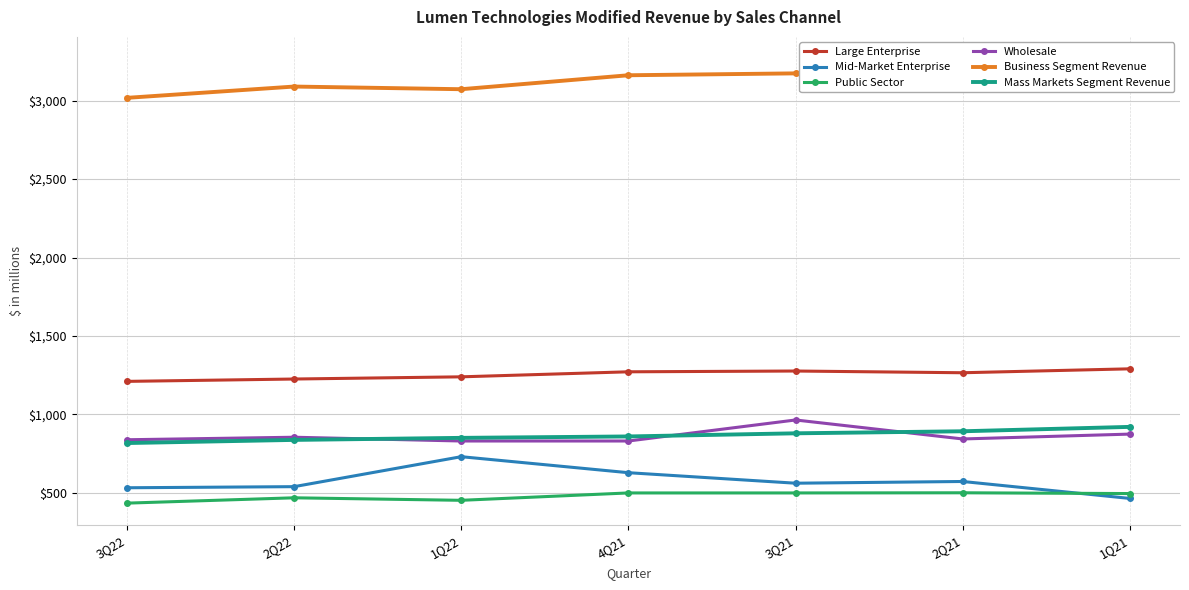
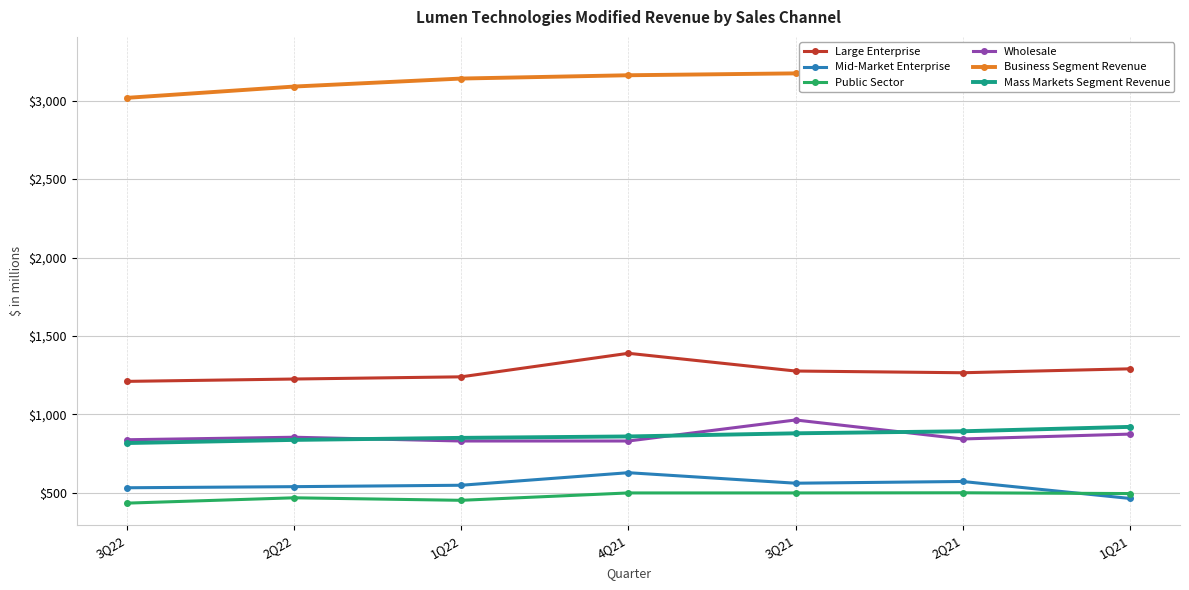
  {
    "Large Enterprise": {
      "3Q22": "$1,210",
      "2Q22": "$1,230",
      "1Q22": "$1,240",
-     "4Q21": "$1,270",
+     "4Q21": "$1,390",
      "3Q21": "$1,280",
      "2Q21": "$1,270",
      "1Q21": "$1,290"
    },
    "Mid-Market Enterprise": {
      "3Q22": "$530",
      "2Q22": "$540",
-     "1Q22": "$730",
+     "1Q22": "$550",
      "4Q21": "$630",
      "3Q21": "$560",
      "2Q21": "$570",
      "1Q21": "$470"
    },
    "Wholesale": {
      "3Q22": "$840",
      "2Q22": "$860",
      "1Q22": "$830",
      "4Q21": "$830",
      "3Q21": "$970",
      "2Q21": "$840",
      "1Q21": "$880"
    },
    "Business Segment Revenue": {
      "3Q22": "$3,020",
      "2Q22": "$3,090",
-     "1Q22": "$3,070",
+     "1Q22": "$3,140",
      "4Q21": "$3,160",
      "3Q21": "$3,170"
    }
  }
